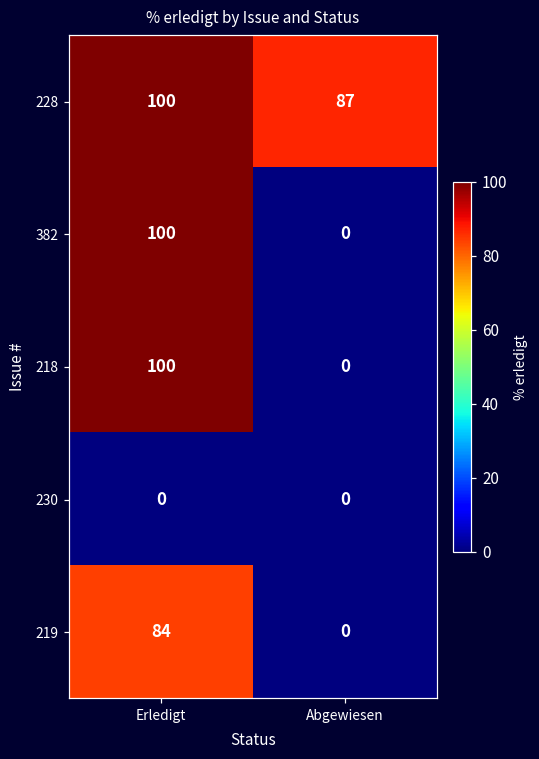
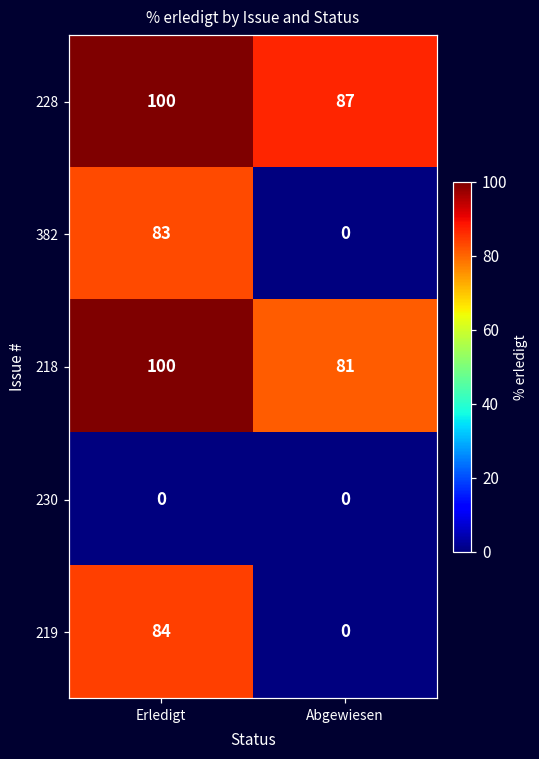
  {
    "228": {
      "Erledigt": 100,
      "Abgewiesen": 87
    },
    "382": {
-     "Erledigt": 100,
+     "Erledigt": 83,
      "Abgewiesen": 0
    },
    "218": {
      "Erledigt": 100,
-     "Abgewiesen": 0
+     "Abgewiesen": 81
    },
    "230": {
      "Erledigt": 0,
      "Abgewiesen": 0
    },
    "219": {
      "Erledigt": 84,
      "Abgewiesen": 0
    }
  }
